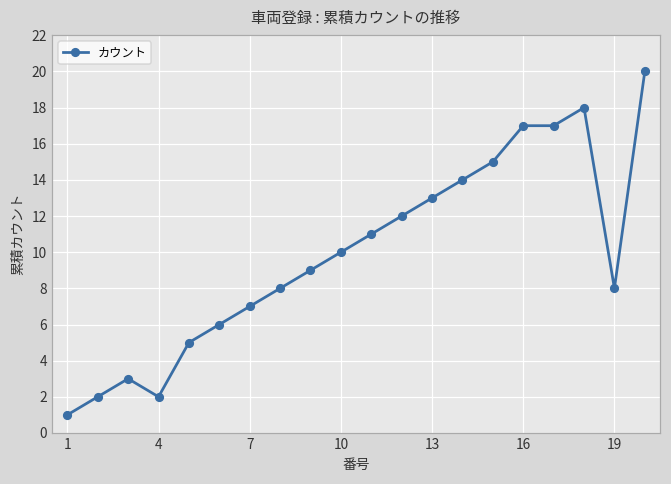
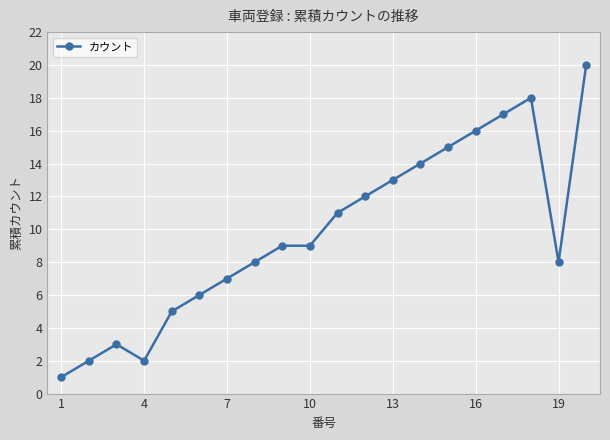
  {
    "1": 1,
    "4": 2,
    "7": 7,
-   "10": 10,
+   "10": 9,
    "13": 13,
-   "16": 17,
+   "16": 16,
    "19": 8
  }
